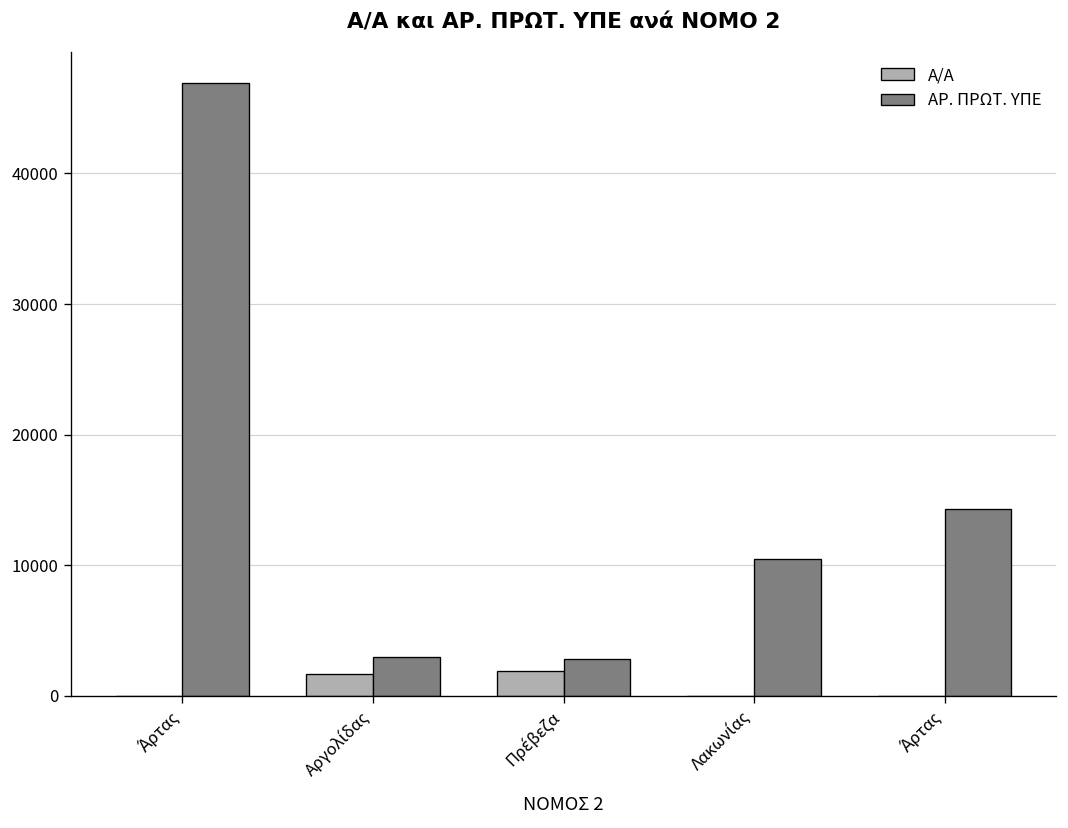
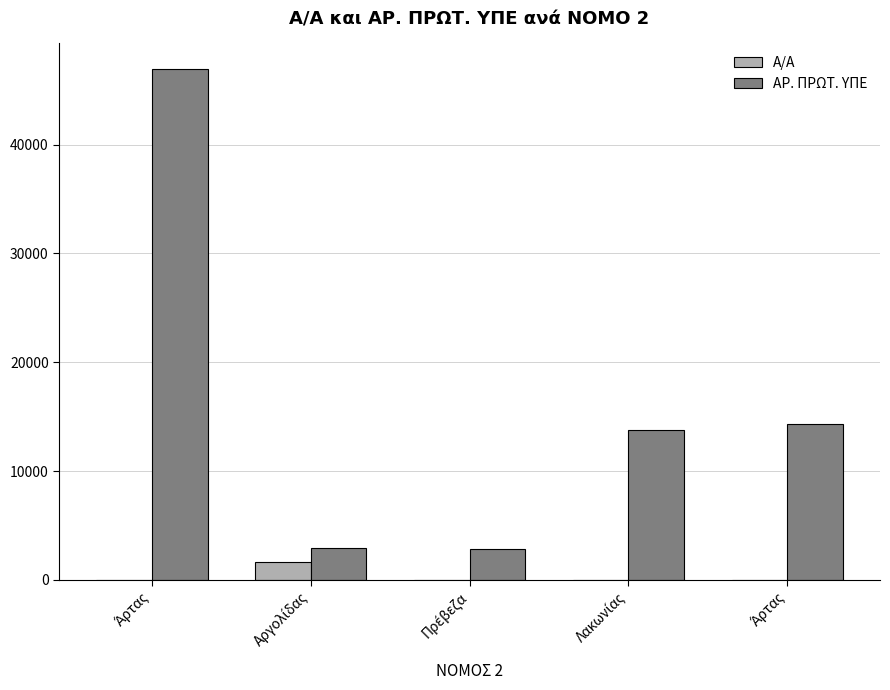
  {
    "Α/Α": {
      "Αργολίδας": 1700,
-     "Πρέβεζα": 1900
+     "Πρέβεζα": 0
    },
    "ΑΡ. ΠΡΩΤ. ΥΠΕ": {
      "Αργολίδας": 3000,
      "Πρέβεζα": 2800,
-     "Λακωνίας": 10500
+     "Λακωνίας": 13800
    }
  }
